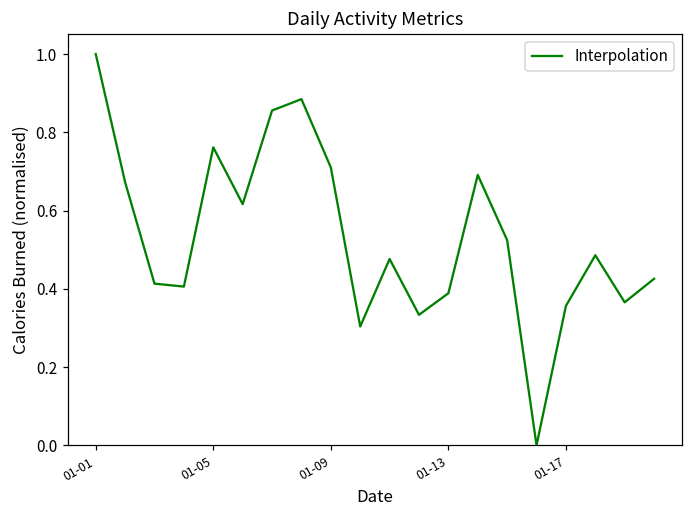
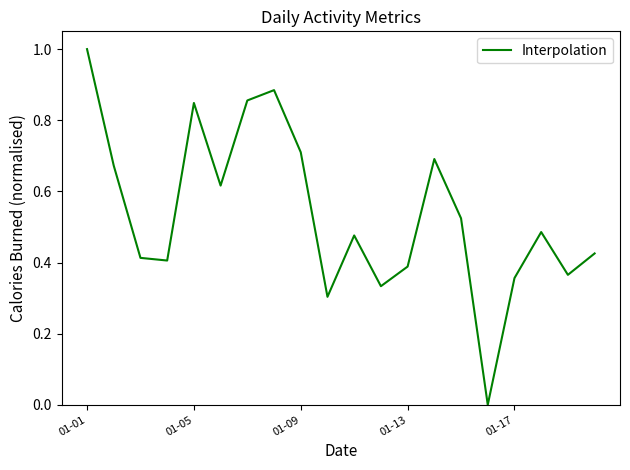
  {
    "01-01": 1.00,
-   "01-05": 0.76,
+   "01-05": 0.85,
    "01-09": 0.71,
    "01-13": 0.39,
    "01-17": 0.36
  }
